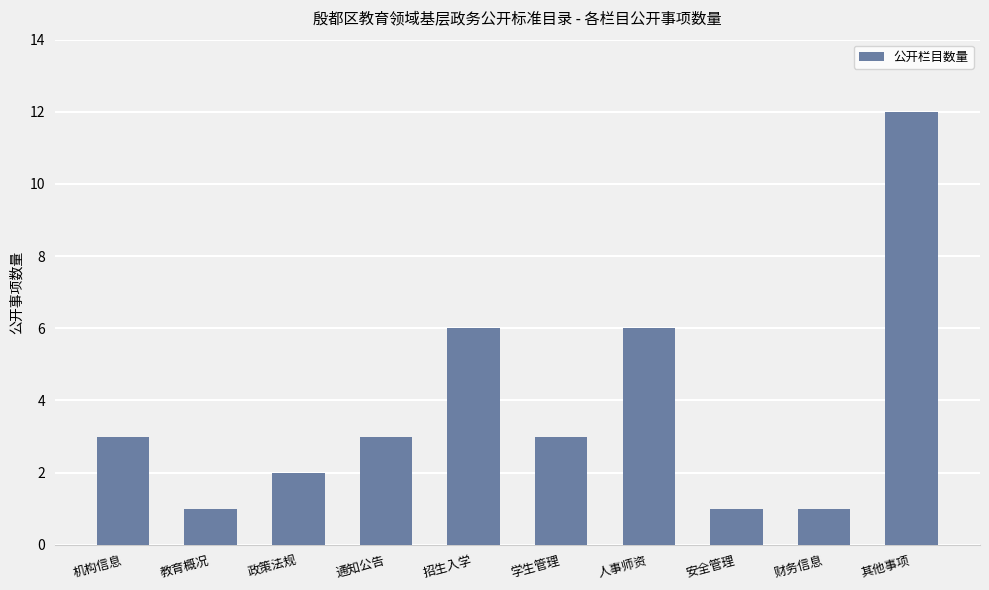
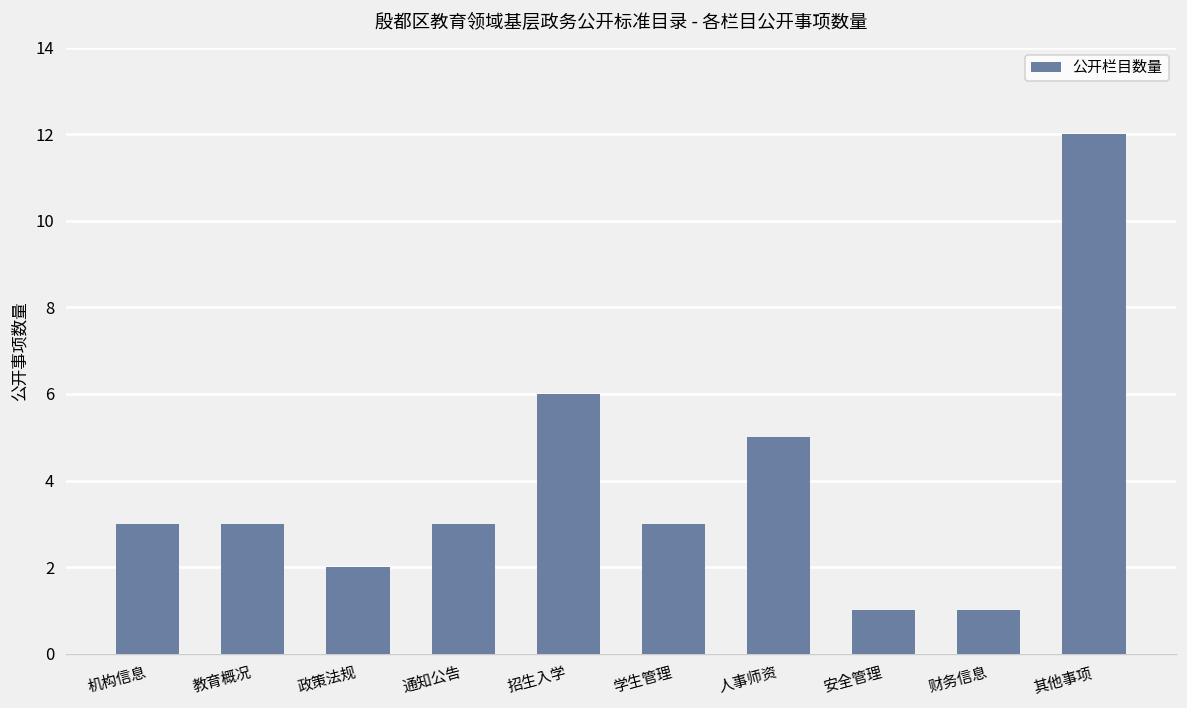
  {
    "机构信息": 3,
-   "教育概况": 1,
+   "教育概况": 3,
    "政策法规": 2,
    "通知公告": 3,
    "招生入学": 6,
    "学生管理": 3,
-   "人事师资": 6,
+   "人事师资": 5,
    "安全管理": 1,
    "财务信息": 1,
    "其他事项": 12
  }
